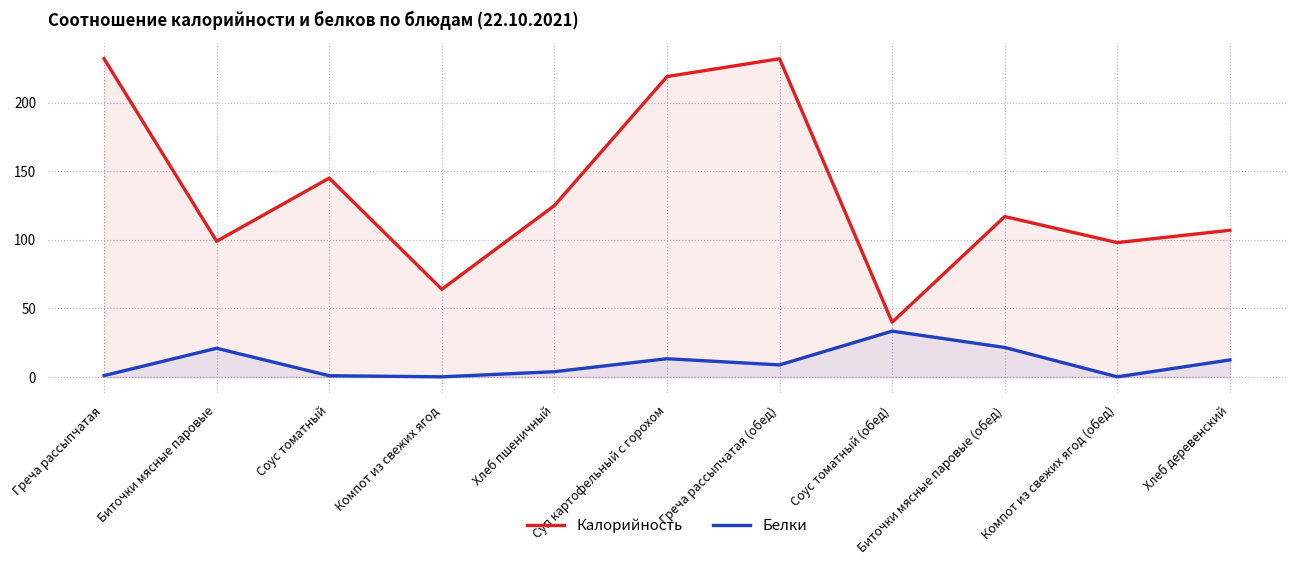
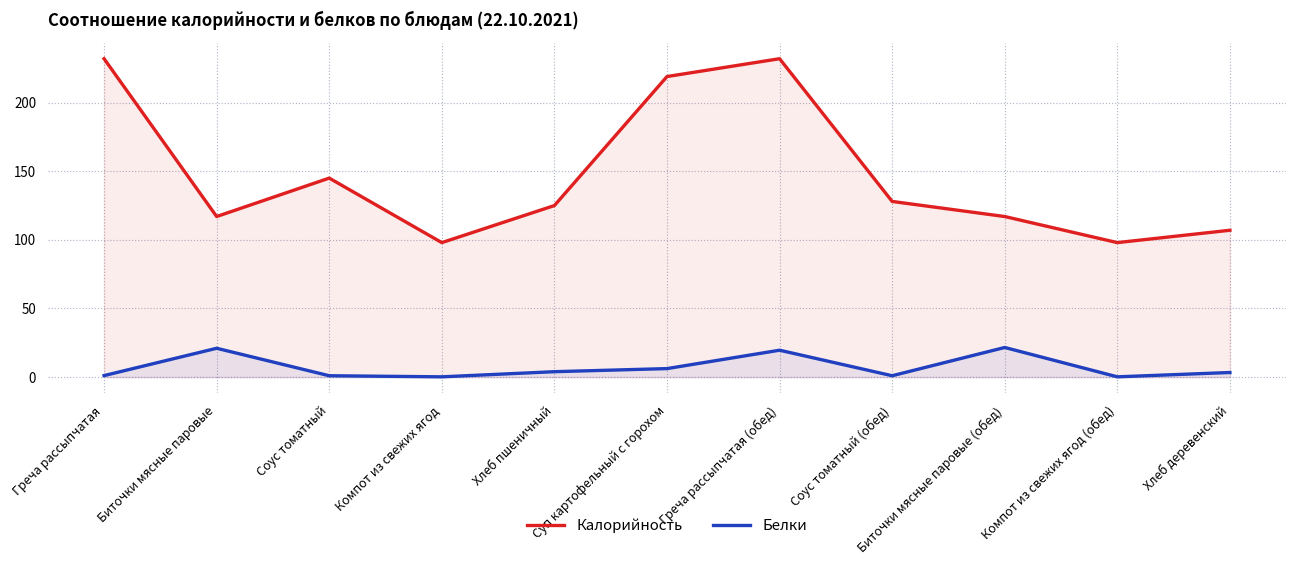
  {
    "Калорийность": {
      "Греча рассыпчатая": 232,
-     "Биточки мясные паровые": 99,
+     "Биточки мясные паровые": 117,
      "Соус томатный": 145,
-     "Компот из свежих ягод": 64,
+     "Компот из свежих ягод": 98,
      "Хлеб пшеничный": 125,
      "Суп картофельный с горохом": 219,
      "Греча рассыпчатая (обед)": 232,
-     "Соус томатный (обед)": 40,
+     "Соус томатный (обед)": 128,
      "Биточки мясные паровые (обед)": 117,
      "Компот из свежих ягод (обед)": 98,
      "Хлеб деревенский": 107
    },
    "Белки": {
      "Греча рассыпчатая": 1,
      "Биточки мясные паровые": 21,
      "Соус томатный": 1,
      "Компот из свежих ягод": 0,
      "Хлеб пшеничный": 4,
-     "Суп картофельный с горохом": 13,
-     "Греча рассыпчатая (обед)": 9,
-     "Соус томатный (обед)": 34,
+     "Суп картофельный с горохом": 6,
+     "Греча рассыпчатая (обед)": 20,
+     "Соус томатный (обед)": 1,
      "Биточки мясные паровые (обед)": 22,
      "Компот из свежих ягод (обед)": 0,
-     "Хлеб деревенский": 13
+     "Хлеб деревенский": 3
    }
  }
